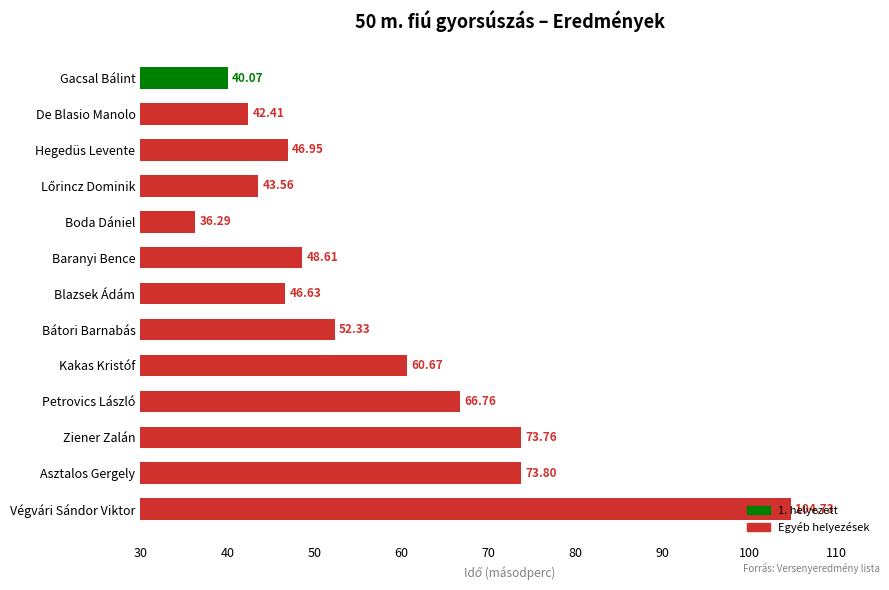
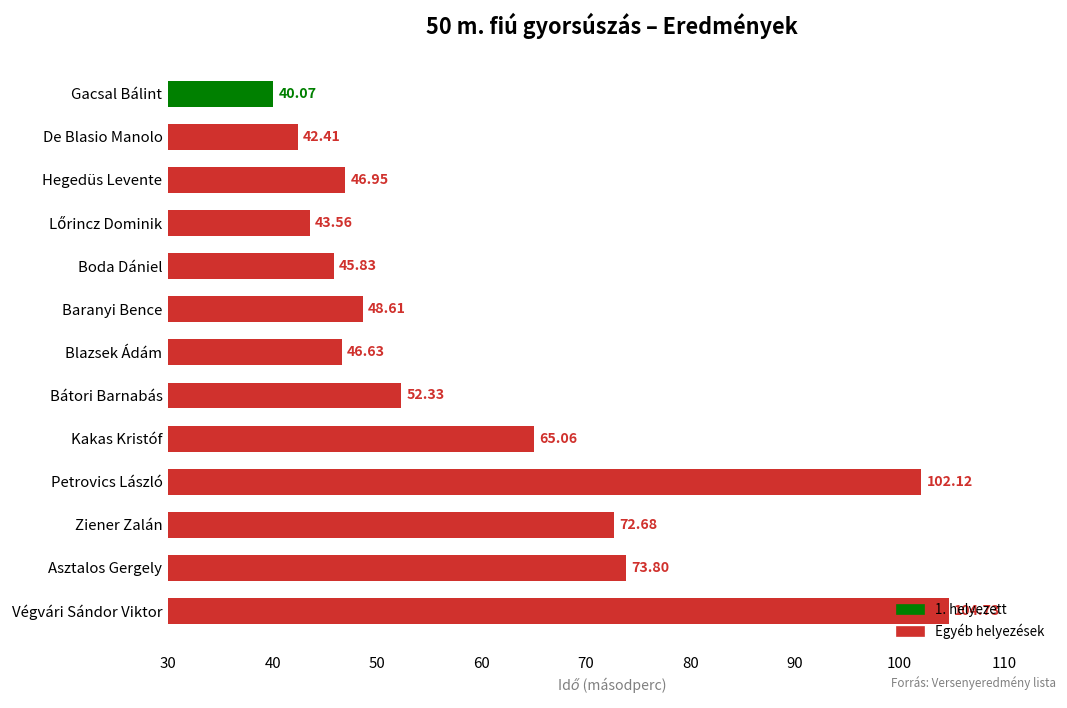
  {
    "Gacsal Bálint": 40.07,
    "De Blasio Manolo": 42.41,
    "Hegedüs Levente": 46.95,
    "Lőrincz Dominik": 43.56,
-   "Boda Dániel": 36.29,
+   "Boda Dániel": 45.83,
    "Baranyi Bence": 48.61,
    "Blazsek Ádám": 46.63,
    "Bátori Barnabás": 52.33,
-   "Kakas Kristóf": 60.67,
-   "Petrovics László": 66.76,
-   "Ziener Zalán": 73.76,
+   "Kakas Kristóf": 65.06,
+   "Petrovics László": 102.12,
+   "Ziener Zalán": 72.68,
    "Asztalos Gergely": 73.80,
    "Végvári Sándor Viktor": 104.73
  }
